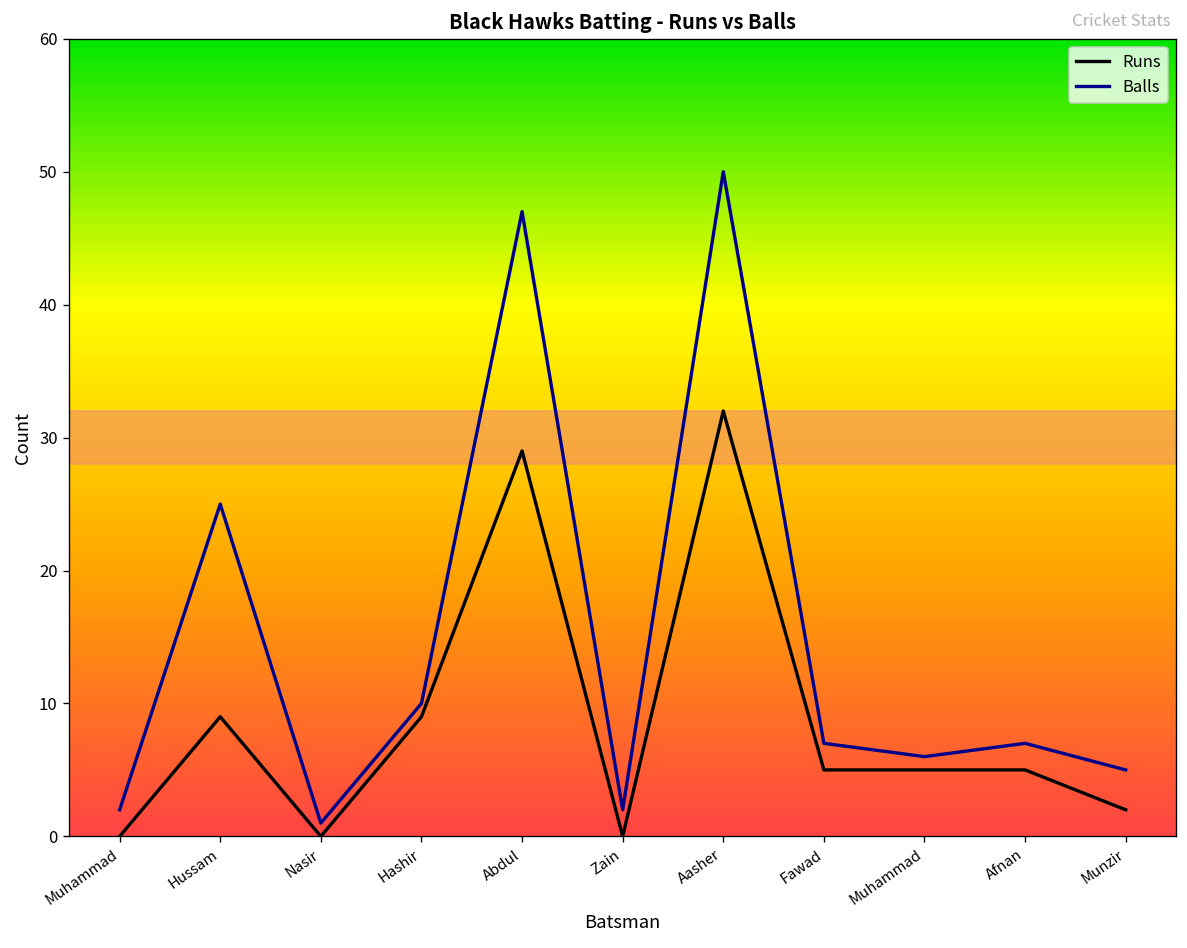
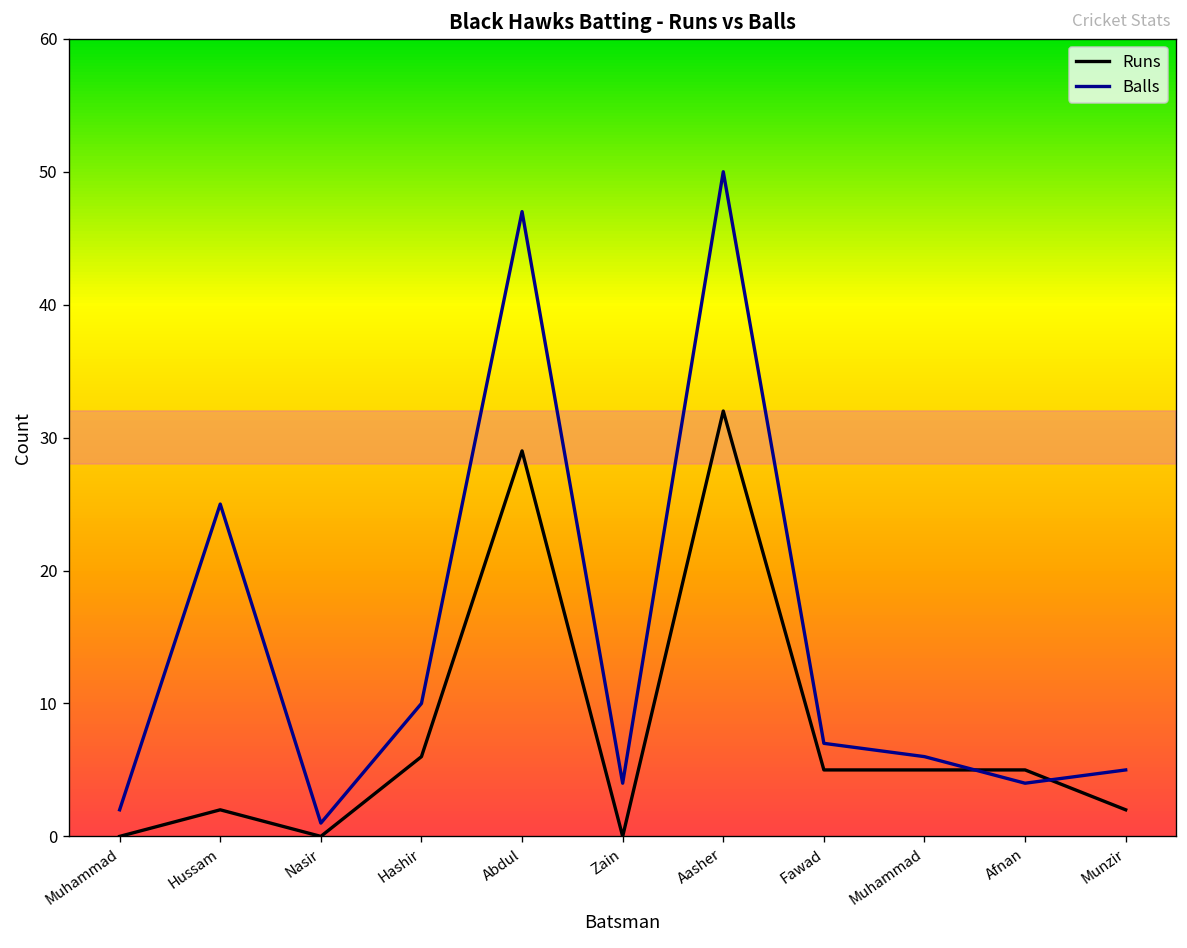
  {
    "Runs": {
-     "Hussam": 9,
+     "Hussam": 2,
      "Nasir": 0,
-     "Hashir": 9,
+     "Hashir": 6,
      "Zain": 0,
      "Fawad": 5,
      "Afnan": 5,
      "Munzir": 2
    },
    "Balls": {
      "Hussam": 25,
      "Nasir": 1,
      "Hashir": 10,
      "Abdul": 47,
-     "Zain": 2,
+     "Zain": 4,
      "Aasher": 50,
      "Fawad": 7,
-     "Afnan": 7,
+     "Afnan": 4,
      "Munzir": 5
    }
  }
